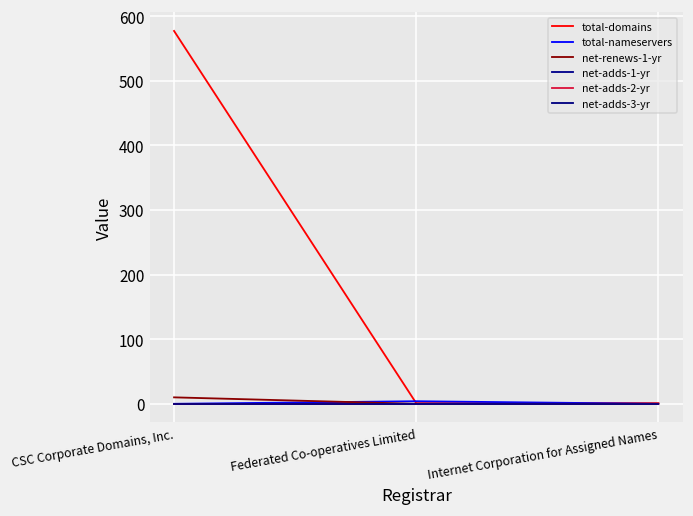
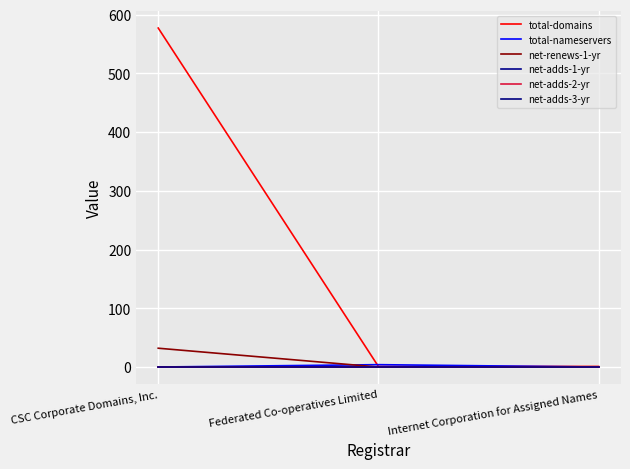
  {
    "total-domains": {
      "CSC Corporate Domains, Inc.": 580
    },
    "net-renews-1-yr": {
-     "CSC Corporate Domains, Inc.": 10
+     "CSC Corporate Domains, Inc.": 30
    }
  }
